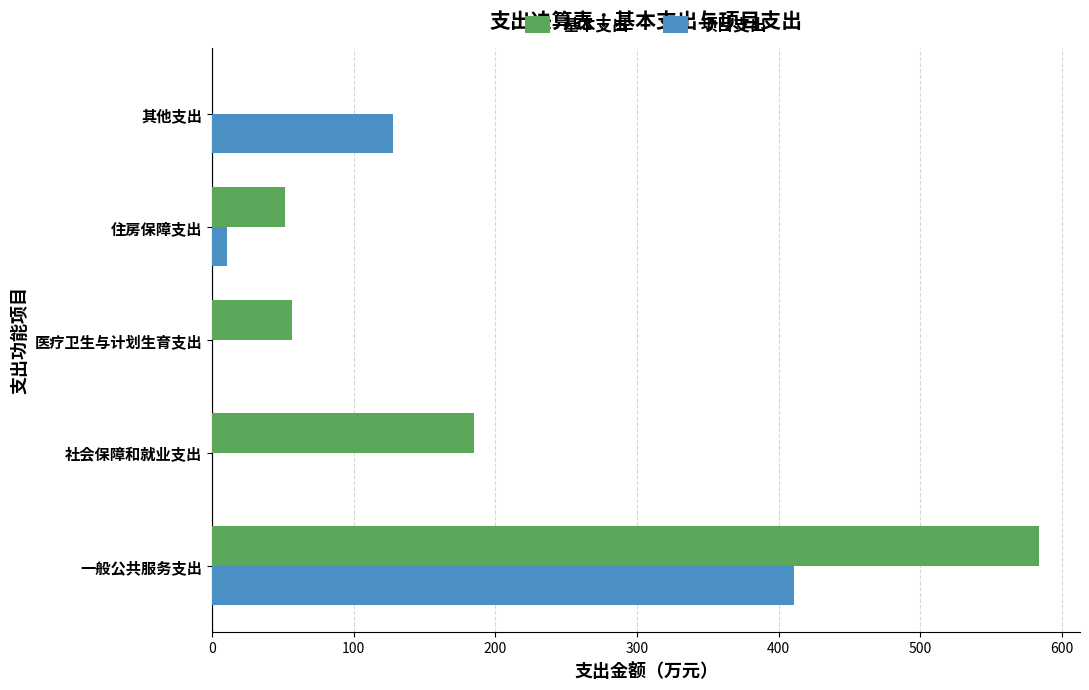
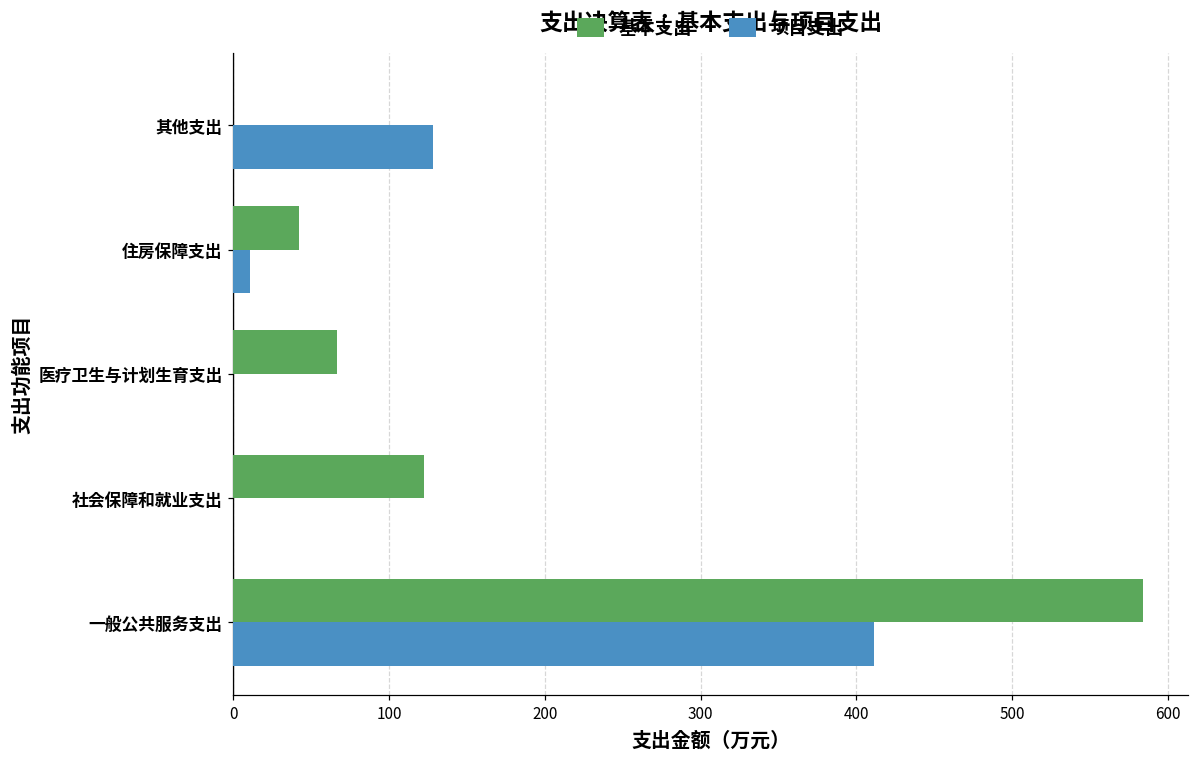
  {
    "基本支出": {
-     "住房保障支出": 52,
-     "医疗卫生与计划生育支出": 56,
-     "社会保障和就业支出": 185,
+     "住房保障支出": 42,
+     "医疗卫生与计划生育支出": 66,
+     "社会保障和就业支出": 123,
      "一般公共服务支出": 584
    },
    "项目支出": {
      "其他支出": 128,
      "住房保障支出": 11,
      "医疗卫生与计划生育支出": 0,
      "社会保障和就业支出": 0,
      "一般公共服务支出": 411
    }
  }
